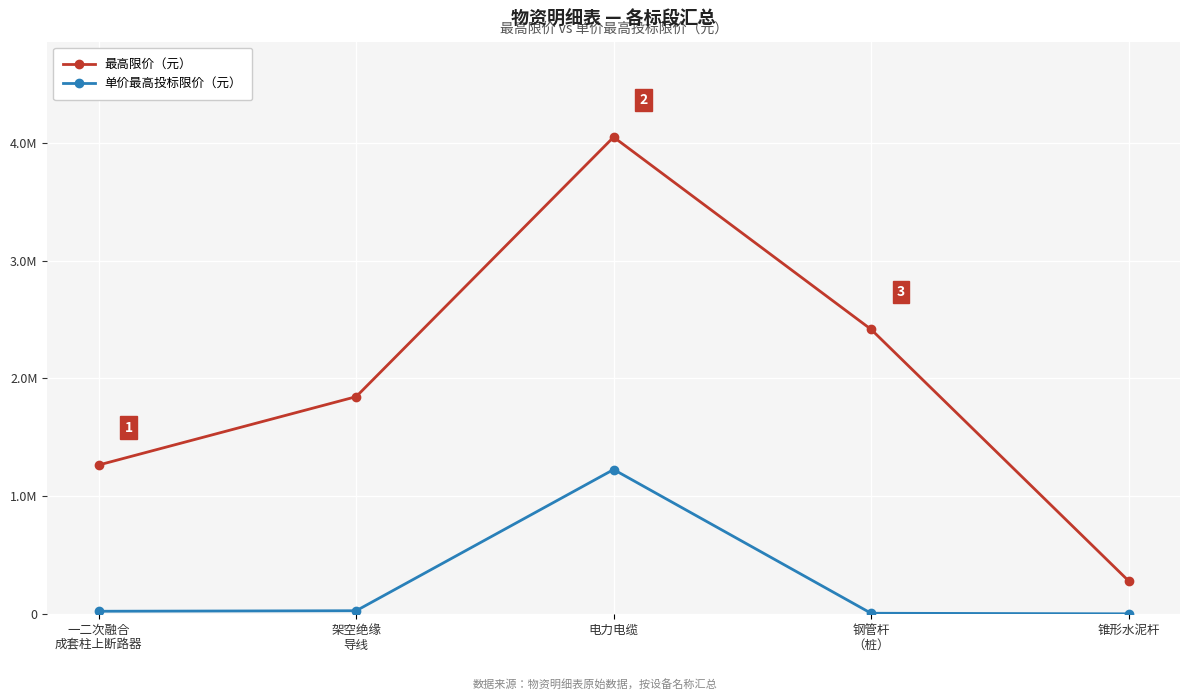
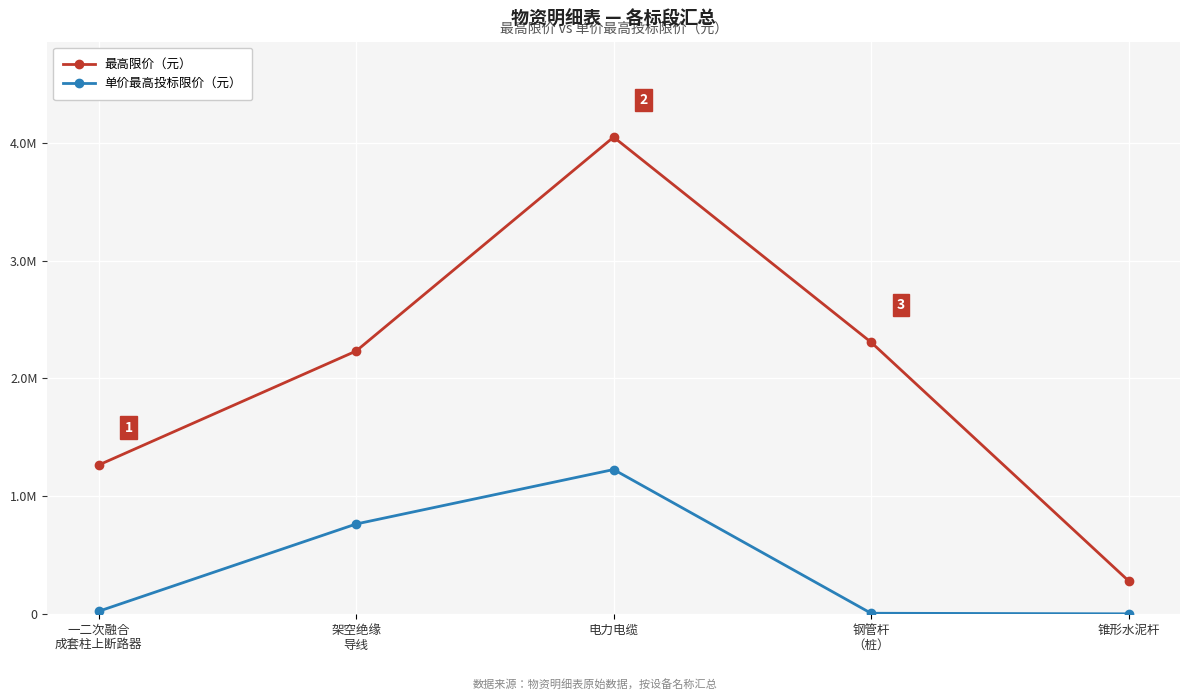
  {
    "最高限价（元）": {
      "一二次融合 成套柱上断路器": 1270000,
-     "架空绝缘 导线": 1850000,
+     "架空绝缘 导线": 2230000,
      "电力电缆": 4050000,
-     "钢管杆 （桩）": 2420000,
+     "钢管杆 （桩）": 2310000,
      "锥形水泥杆": 280000
    },
    "单价最高投标限价（元）": {
      "一二次融合 成套柱上断路器": 30000,
-     "架空绝缘 导线": 30000,
+     "架空绝缘 导线": 770000,
      "电力电缆": 1230000,
      "钢管杆 （桩）": 10000,
      "锥形水泥杆": 0
    }
  }
